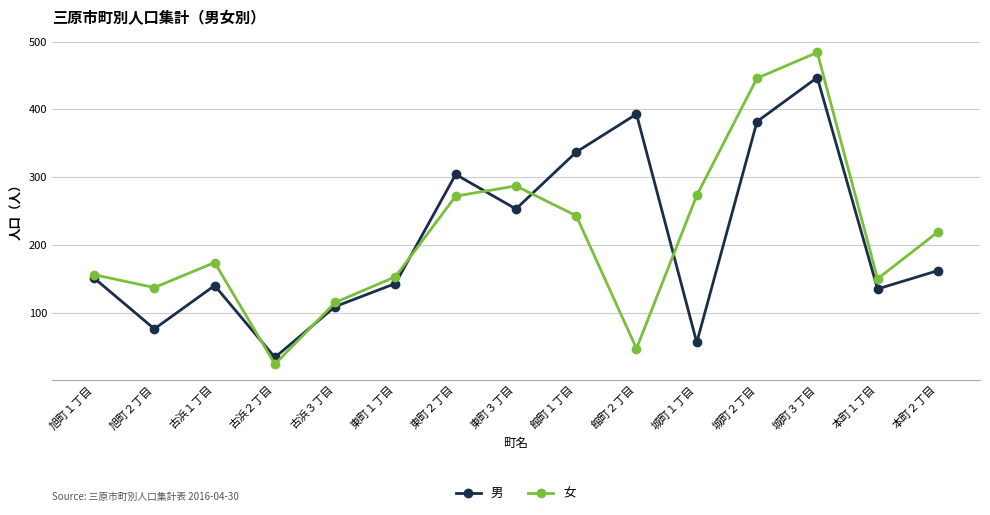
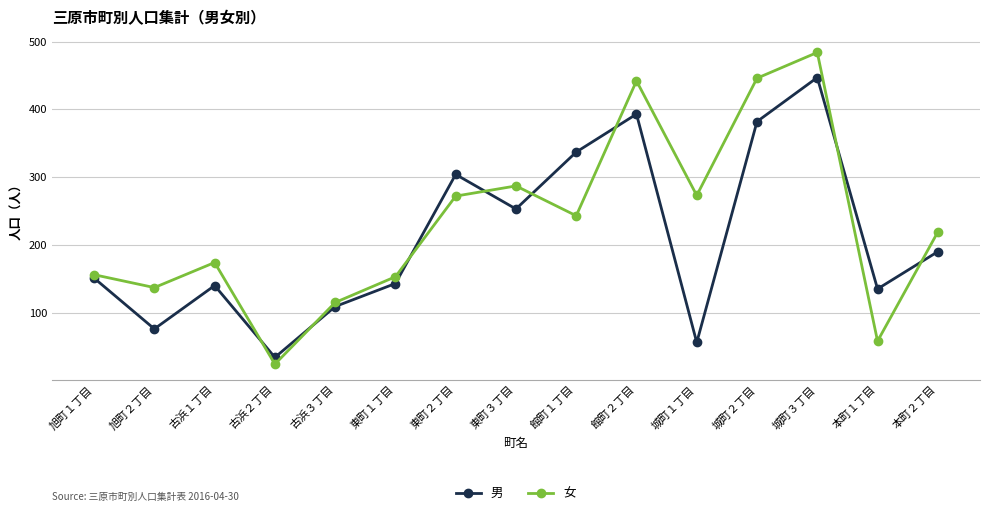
  {
    "男": {
      "旭町１丁目": 150,
      "旭町２丁目": 80,
      "古浜１丁目": 140,
      "古浜２丁目": 30,
      "古浜３丁目": 110,
      "東町１丁目": 140,
      "東町２丁目": 300,
      "東町３丁目": 250,
      "館町１丁目": 340,
      "館町２丁目": 390,
      "城町１丁目": 60,
      "城町２丁目": 380,
      "城町３丁目": 450,
      "本町１丁目": 140,
-     "本町２丁目": 160
+     "本町２丁目": 190
    },
    "女": {
      "旭町１丁目": 160,
      "旭町２丁目": 140,
      "古浜１丁目": 170,
      "古浜２丁目": 20,
      "古浜３丁目": 120,
      "東町１丁目": 150,
      "東町２丁目": 270,
      "東町３丁目": 290,
      "館町１丁目": 240,
-     "館町２丁目": 50,
+     "館町２丁目": 440,
      "城町１丁目": 270,
      "城町２丁目": 450,
      "城町３丁目": 480,
-     "本町１丁目": 150,
+     "本町１丁目": 60,
      "本町２丁目": 220
    }
  }
